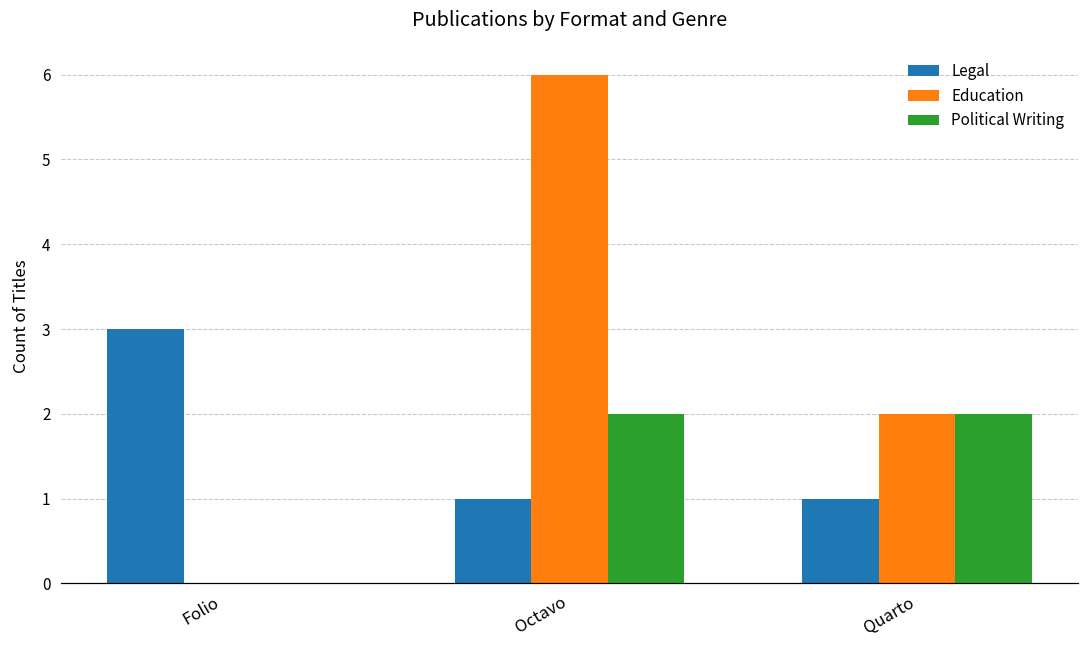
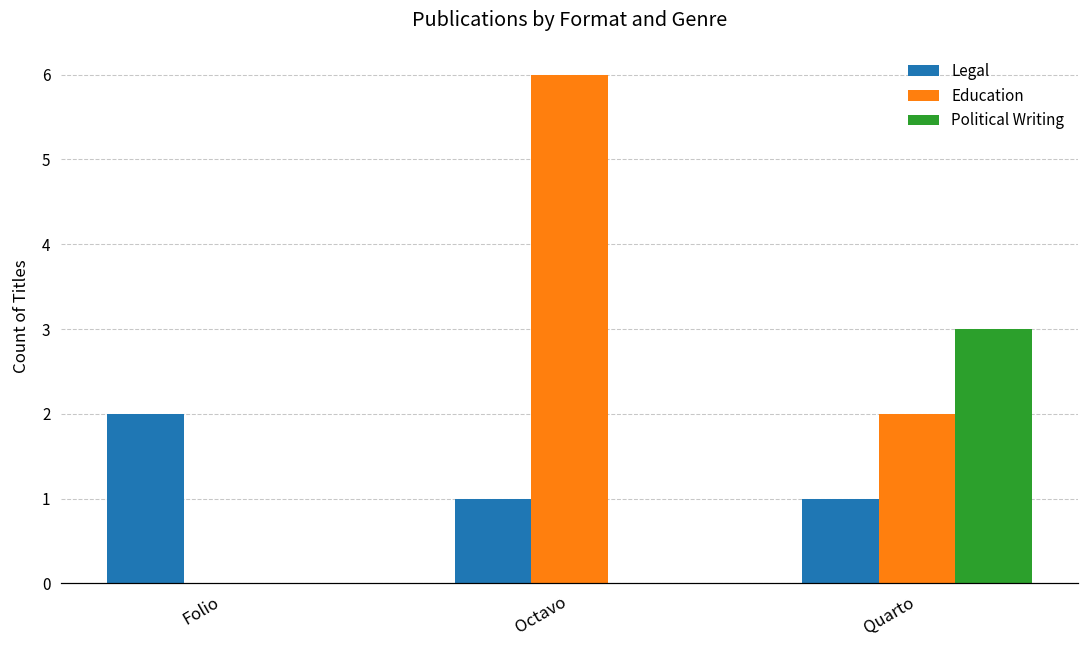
  {
    "Legal": {
-     "Folio": 3,
+     "Folio": 2,
      "Octavo": 1,
      "Quarto": 1
    },
    "Education": {
      "Folio": 0,
      "Octavo": 6,
      "Quarto": 2
    },
    "Political Writing": {
      "Folio": 0,
-     "Octavo": 2,
-     "Quarto": 2
+     "Octavo": 0,
+     "Quarto": 3
    }
  }
